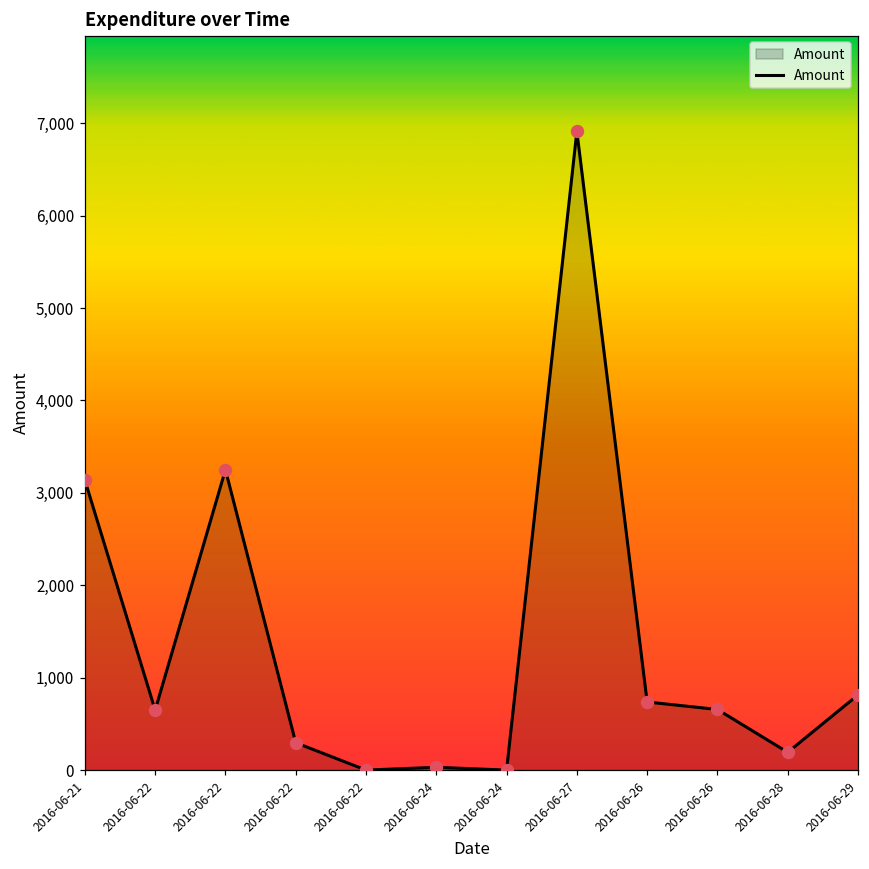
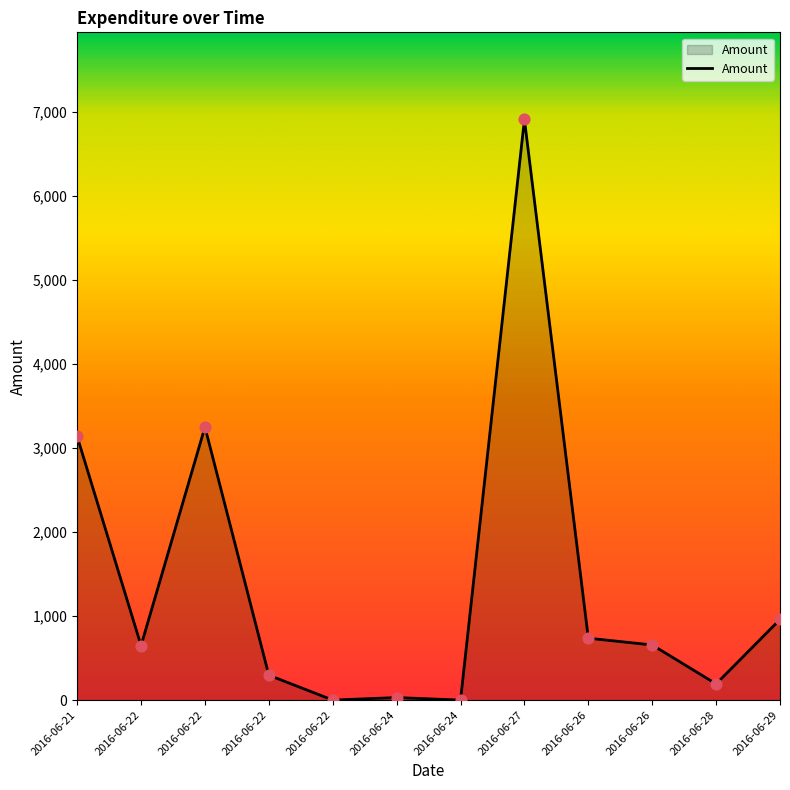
  {
    "2016-06-21": "3,100",
    "2016-06-27": "6,900",
    "2016-06-28": "200",
-   "2016-06-29": "800"
+   "2016-06-29": "1,000"
  }
